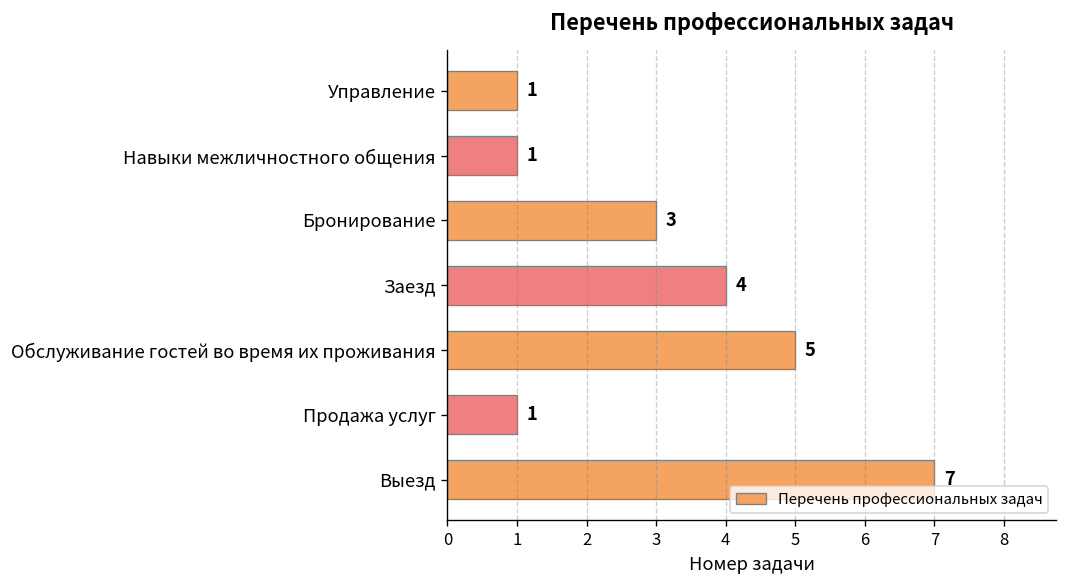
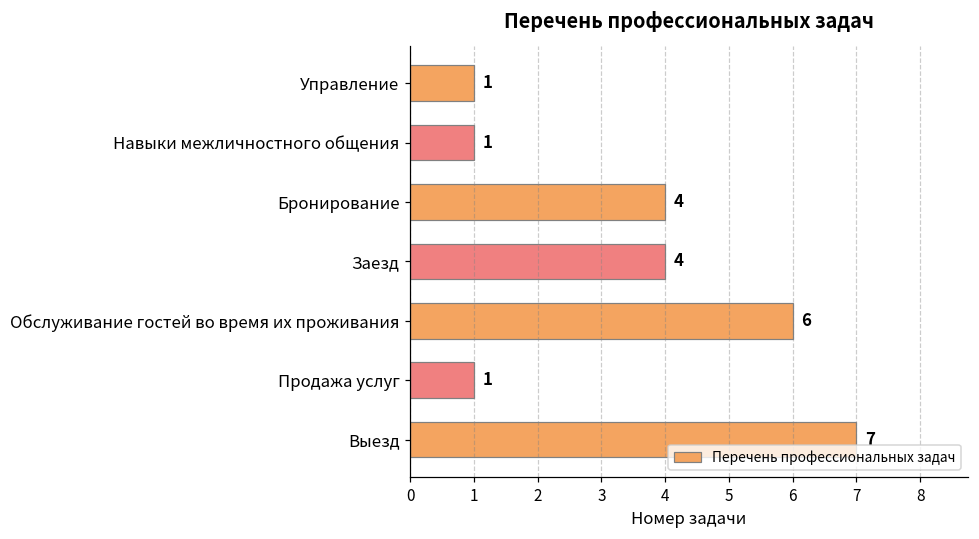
  {
    "Управление": 1,
    "Навыки межличностного общения": 1,
-   "Бронирование": 3,
+   "Бронирование": 4,
    "Заезд": 4,
-   "Обслуживание гостей во время их проживания": 5,
+   "Обслуживание гостей во время их проживания": 6,
    "Продажа услуг": 1
  }
